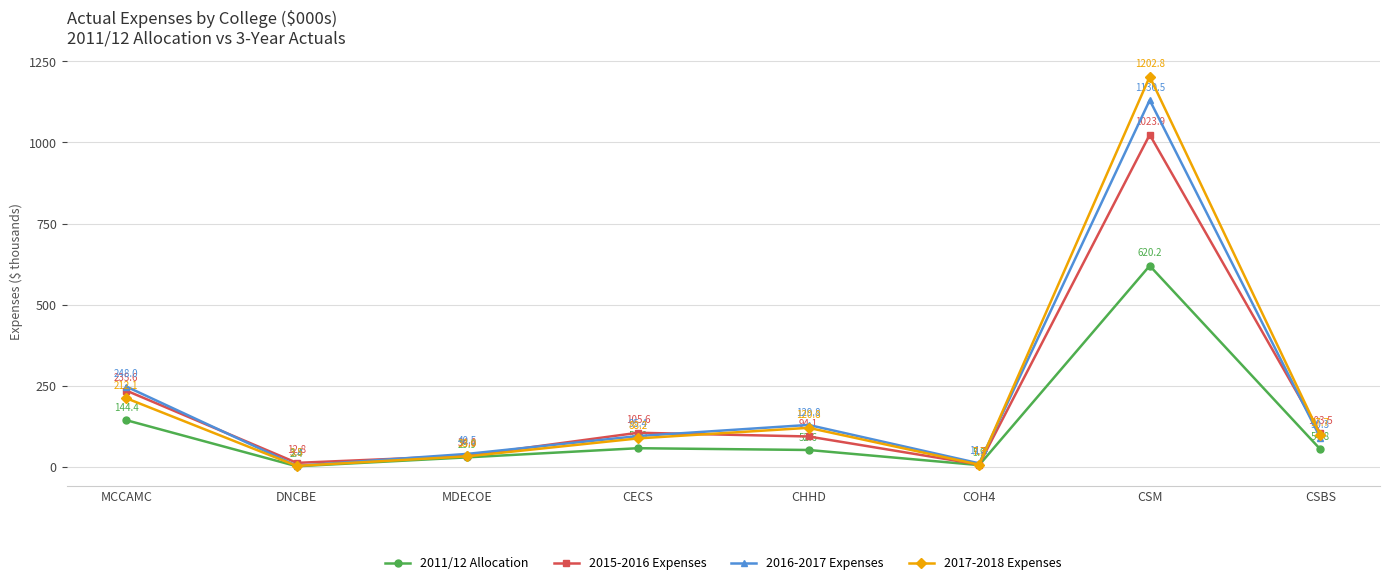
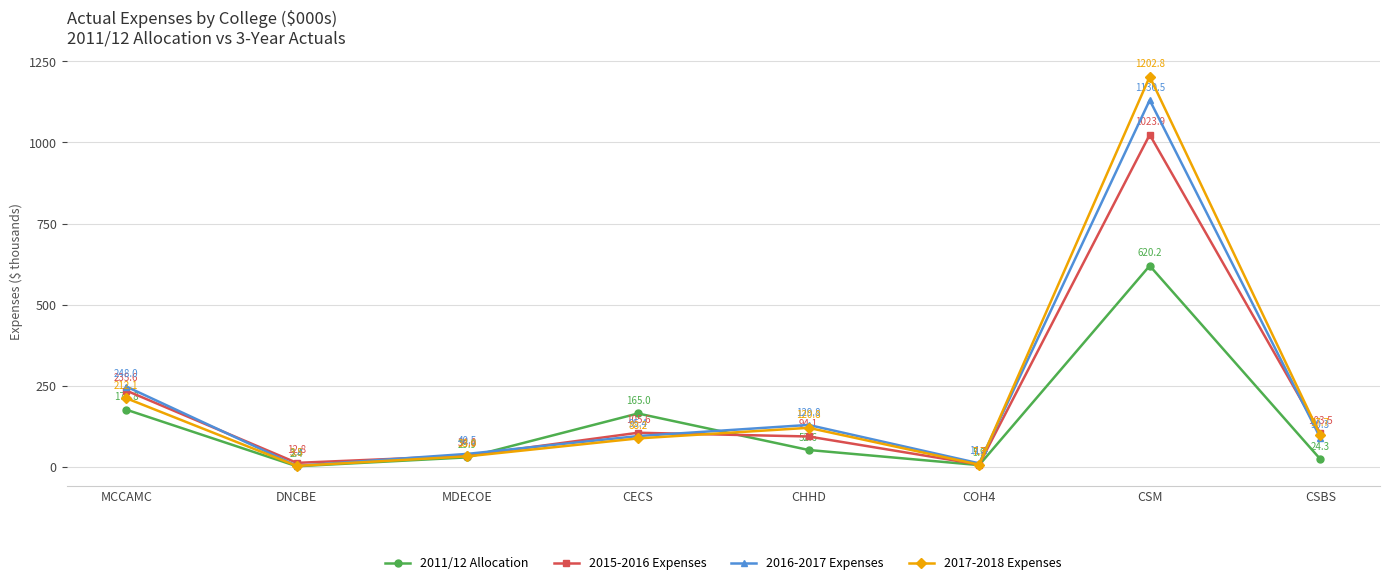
  {
    "2011/12 Allocation": {
-     "MCCAMC": 144.4,
-     "CECS": 58.0,
+     "MCCAMC": 176.8,
+     "CECS": 165.0,
      "CSM": 620.2,
-     "CSBS": 54.8
+     "CSBS": 24.3
    },
    "2015-2016 Expenses": {
      "CSM": 1023.9
    },
    "2016-2017 Expenses": {
      "CSM": 1130.5
    },
    "2017-2018 Expenses": {
      "CSM": 1202.8
    }
  }
